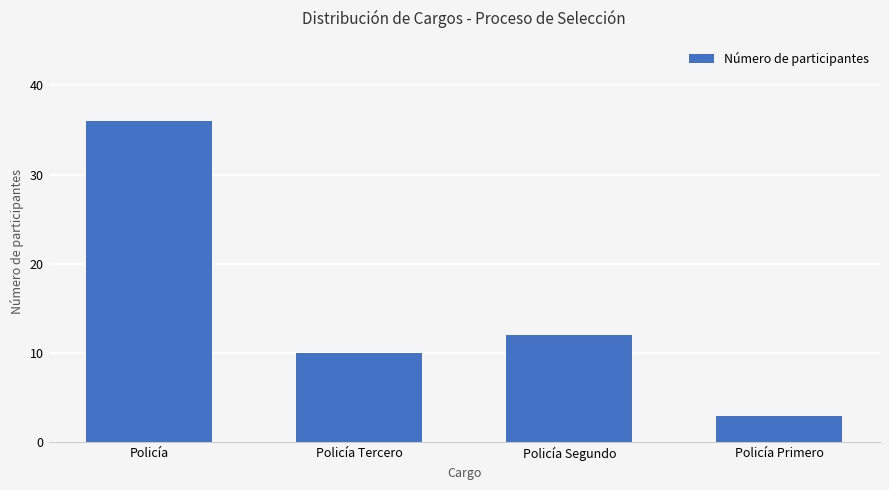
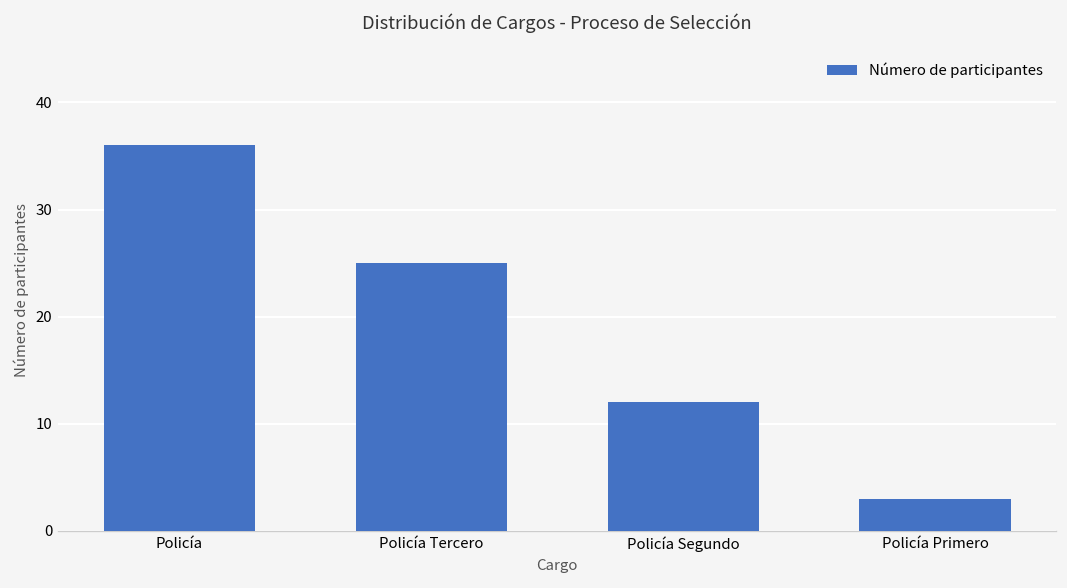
  {
    "Policía": 36,
-   "Policía Tercero": 10,
+   "Policía Tercero": 25,
    "Policía Segundo": 12,
    "Policía Primero": 3
  }
